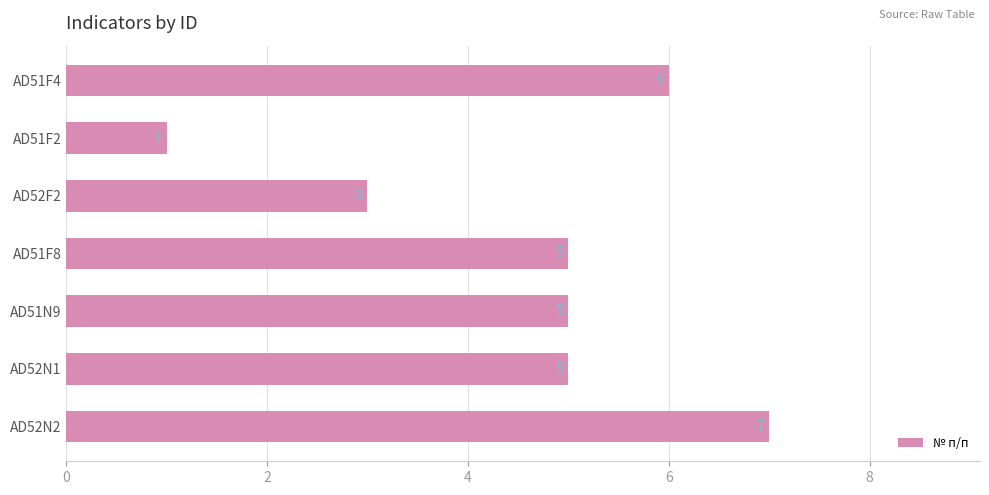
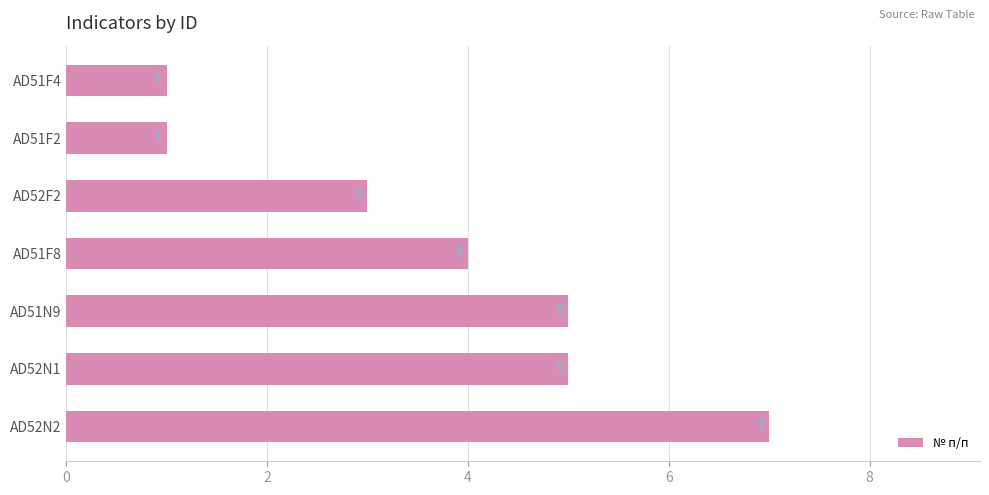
  {
-   "AD51F4": 6,
+   "AD51F4": 1,
    "AD51F2": 1,
    "AD52F2": 3,
-   "AD51F8": 5,
+   "AD51F8": 4,
    "AD51N9": 5,
    "AD52N1": 5,
    "AD52N2": 7
  }
